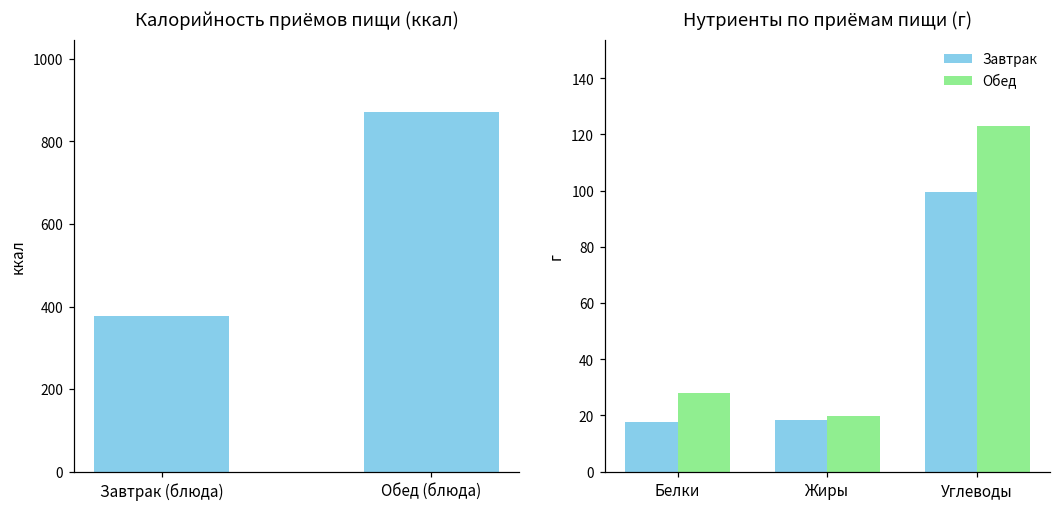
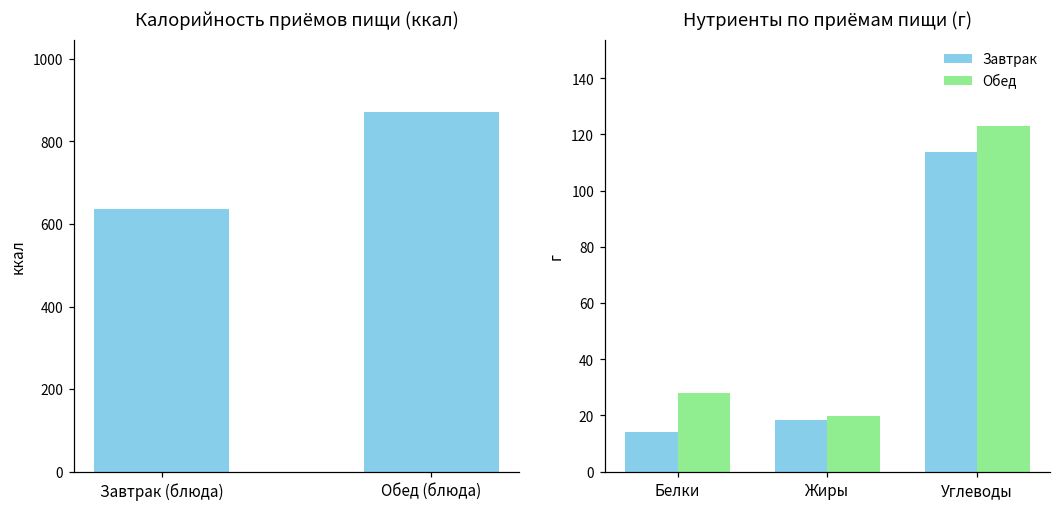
  {
    "Калорийность приёмов пищи (ккал)": {
-     "Завтрак (блюда)": 380,
+     "Завтрак (блюда)": 640,
      "Обед (блюда)": 870
    },
    "Нутриенты по приёмам пищи (г)": {
      "Завтрак": {
-       "Белки": 18,
+       "Белки": 14,
        "Жиры": 18,
-       "Углеводы": 100
+       "Углеводы": 114
      },
      "Обед": {
        "Белки": 28,
        "Жиры": 20,
        "Углеводы": 123
      }
    }
  }
